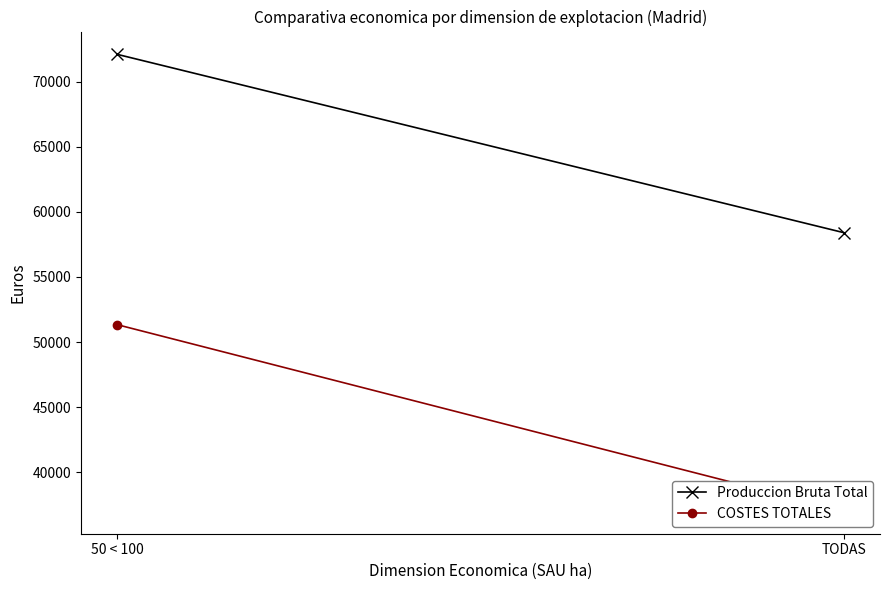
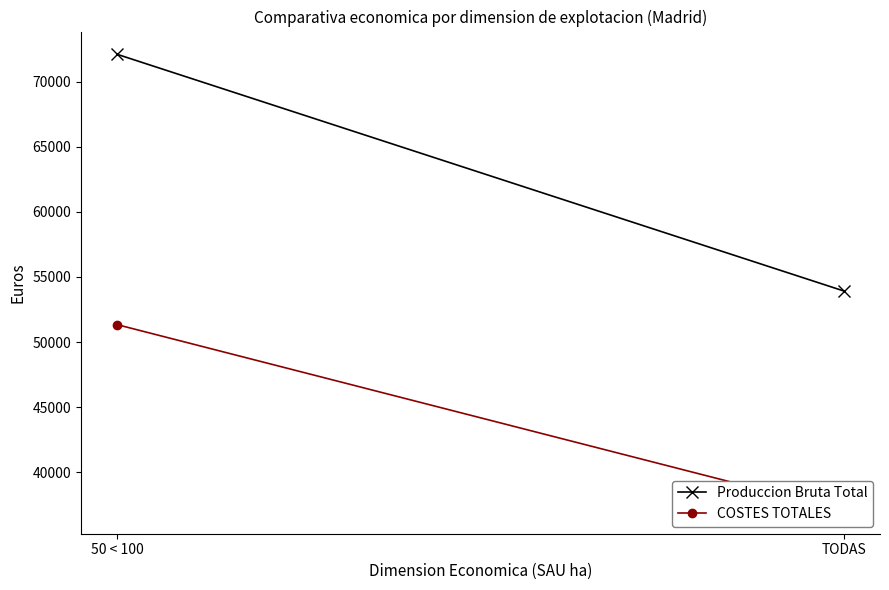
  {
    "Produccion Bruta Total": {
      "50 < 100": 72100,
-     "TODAS": 58400
+     "TODAS": 53900
    },
    "COSTES TOTALES": {
      "50 < 100": 51300
    }
  }
